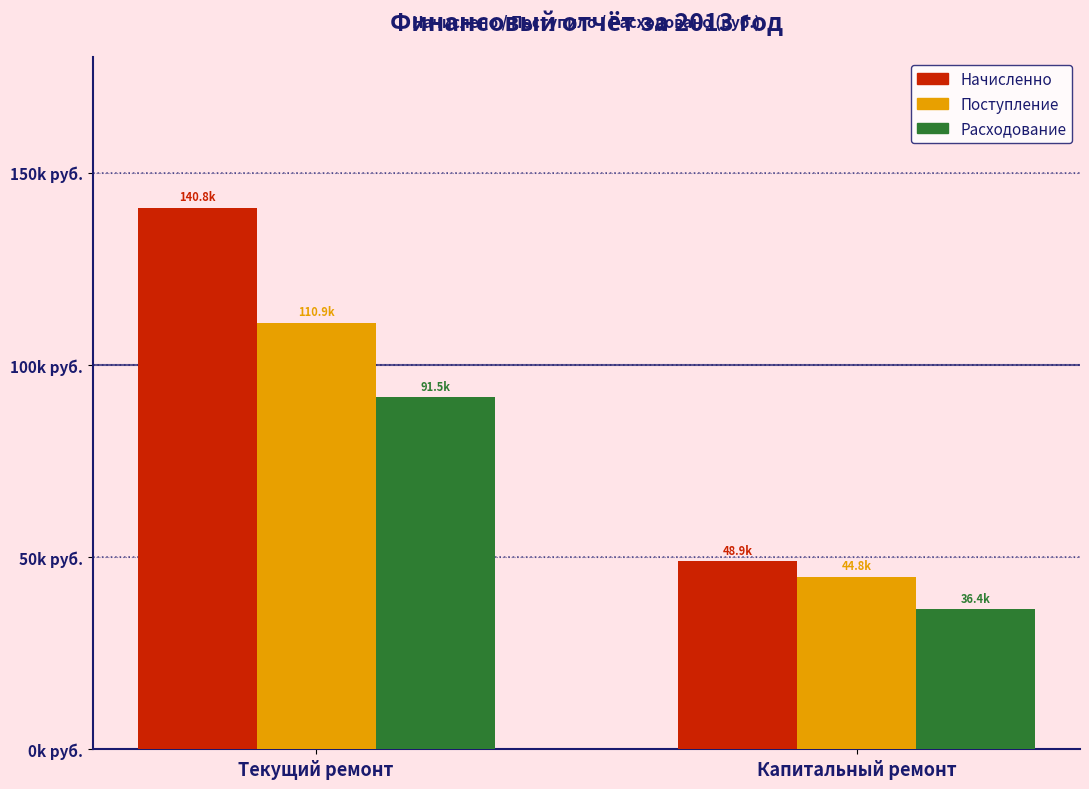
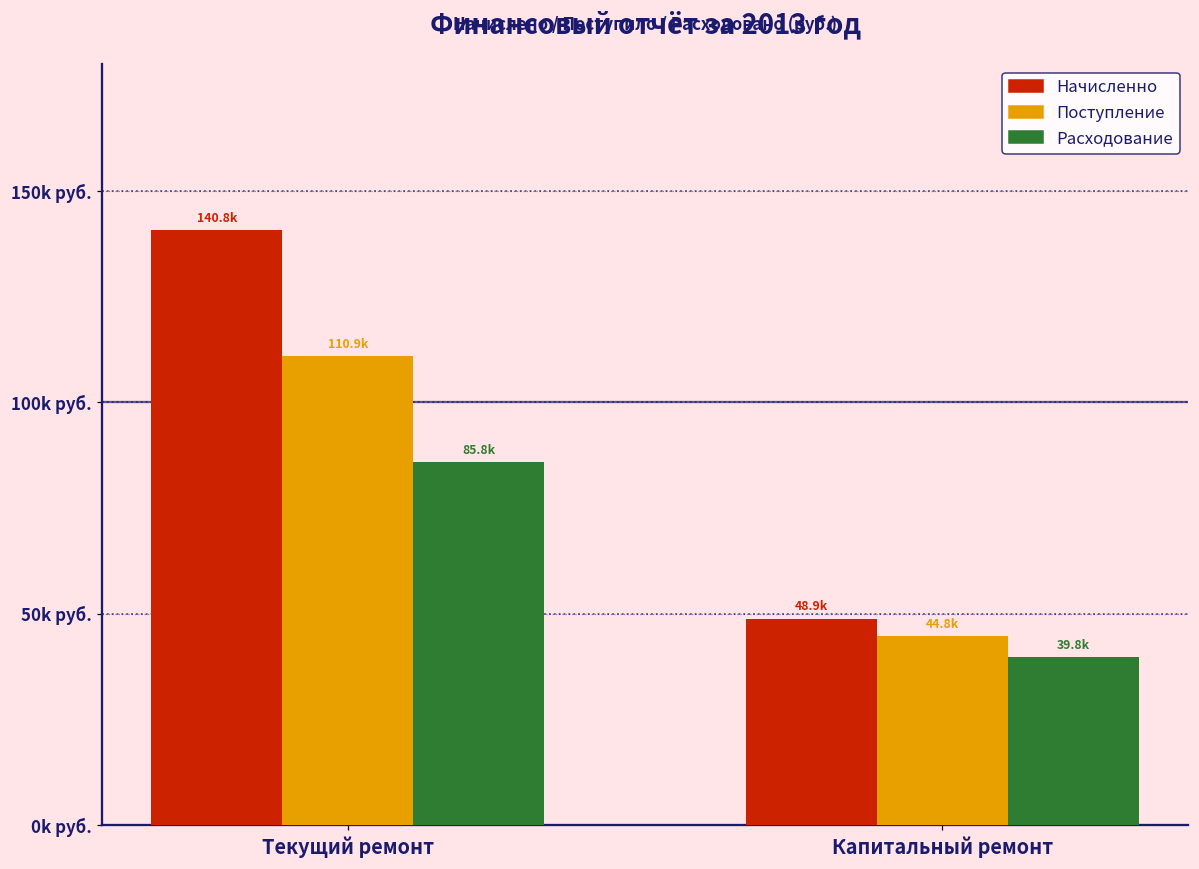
  {
    "Начисленно": {
      "Текущий ремонт": "140.8k",
      "Капитальный ремонт": "48.9k"
    },
    "Поступление": {
      "Текущий ремонт": "110.9k",
      "Капитальный ремонт": "44.8k"
    },
    "Расходование": {
-     "Текущий ремонт": "91.5k",
-     "Капитальный ремонт": "36.4k"
+     "Текущий ремонт": "85.8k",
+     "Капитальный ремонт": "39.8k"
    }
  }
